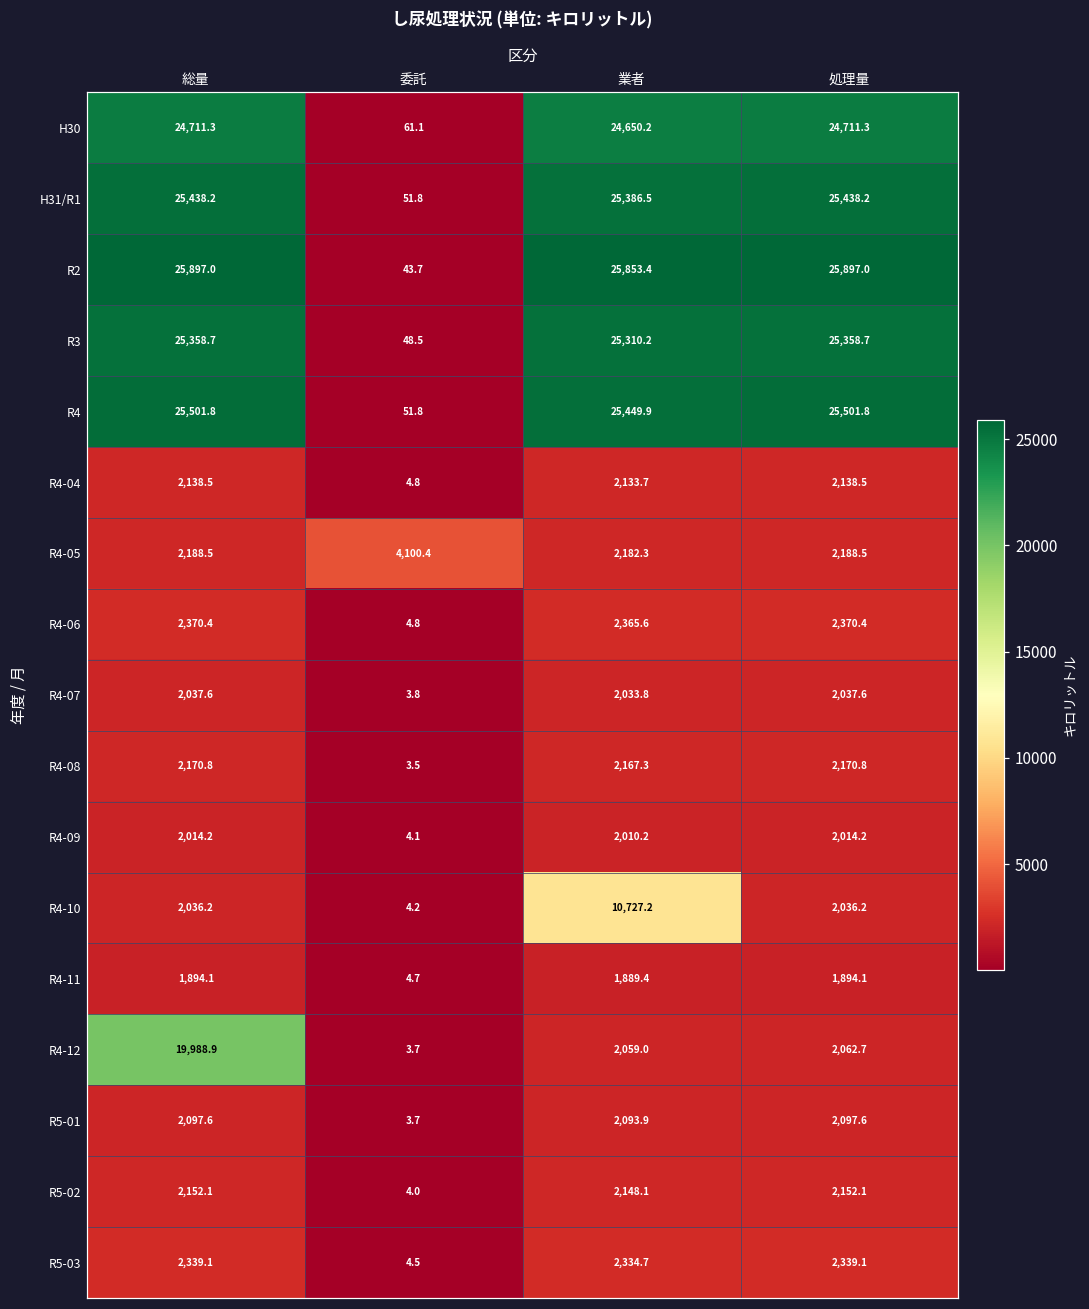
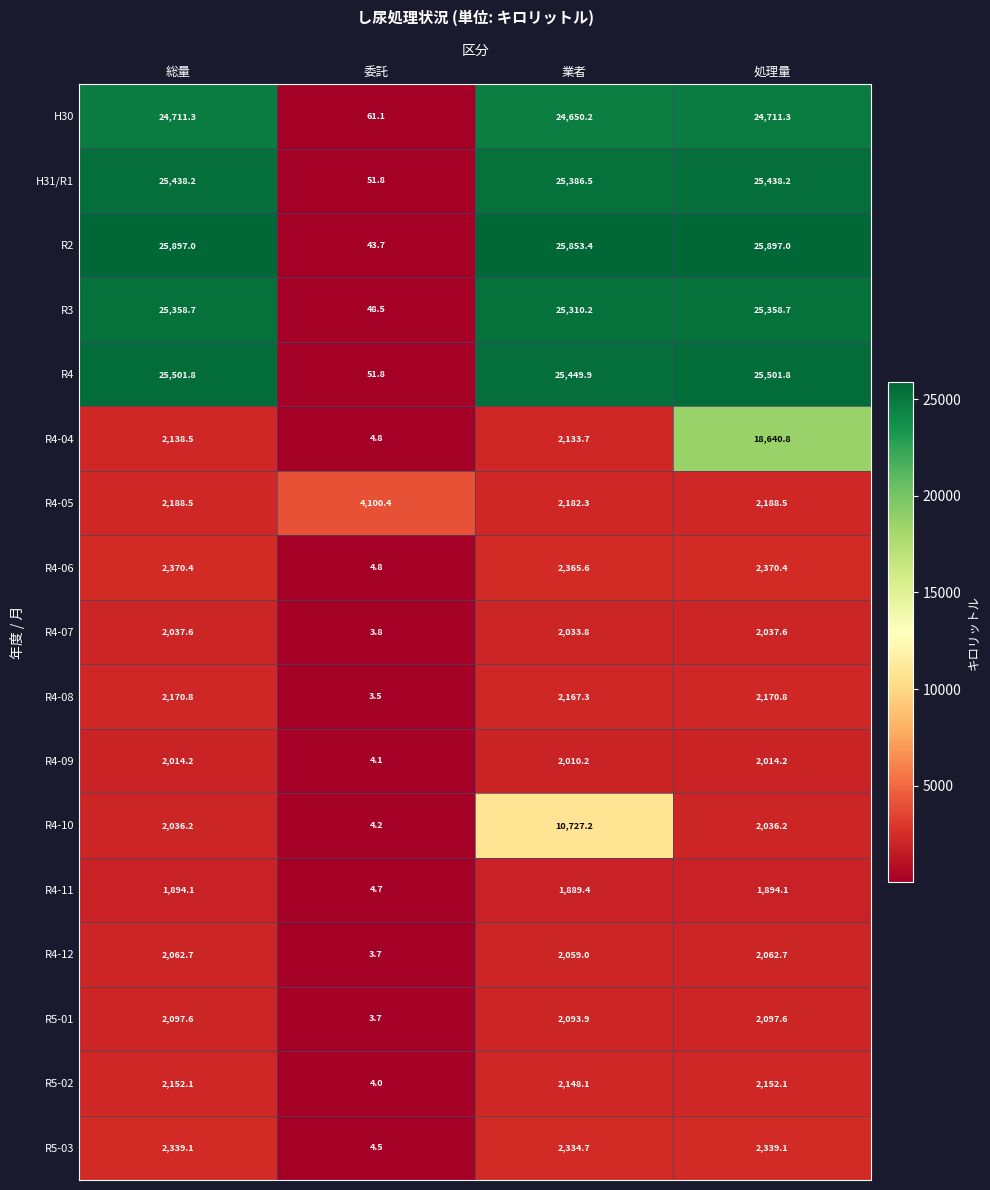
  {
    "H30": {
      "総量": "24,711.3",
      "委託": "61.1",
      "業者": "24,650.2",
      "処理量": "24,711.3"
    },
    "H31/R1": {
      "総量": "25,438.2",
      "委託": "51.8",
      "業者": "25,386.5",
      "処理量": "25,438.2"
    },
    "R2": {
      "総量": "25,897.0",
      "委託": "43.7",
      "業者": "25,853.4",
      "処理量": "25,897.0"
    },
    "R3": {
      "総量": "25,358.7",
      "委託": "48.5",
      "業者": "25,310.2",
      "処理量": "25,358.7"
    },
    "R4": {
      "総量": "25,501.8",
      "委託": "51.8",
      "業者": "25,449.9",
      "処理量": "25,501.8"
    },
    "R4-04": {
      "総量": "2,138.5",
      "委託": "4.8",
      "業者": "2,133.7",
-     "処理量": "2,138.5"
+     "処理量": "18,640.8"
    },
    "R4-05": {
      "総量": "2,188.5",
      "委託": "4,100.4",
      "業者": "2,182.3",
      "処理量": "2,188.5"
    },
    "R4-06": {
      "総量": "2,370.4",
      "委託": "4.8",
      "業者": "2,365.6",
      "処理量": "2,370.4"
    },
    "R4-07": {
      "総量": "2,037.6",
      "委託": "3.8",
      "業者": "2,033.8",
      "処理量": "2,037.6"
    },
    "R4-08": {
      "総量": "2,170.8",
      "委託": "3.5",
      "業者": "2,167.3",
      "処理量": "2,170.8"
    },
    "R4-09": {
      "総量": "2,014.2",
      "委託": "4.1",
      "業者": "2,010.2",
      "処理量": "2,014.2"
    },
    "R4-10": {
      "総量": "2,036.2",
      "委託": "4.2",
      "業者": "10,727.2",
      "処理量": "2,036.2"
    },
    "R4-11": {
      "総量": "1,894.1",
      "委託": "4.7",
      "業者": "1,889.4",
      "処理量": "1,894.1"
    },
    "R4-12": {
-     "総量": "19,988.9",
+     "総量": "2,062.7",
      "委託": "3.7",
      "業者": "2,059.0",
      "処理量": "2,062.7"
    },
    "R5-01": {
      "総量": "2,097.6",
      "委託": "3.7",
      "業者": "2,093.9",
      "処理量": "2,097.6"
    },
    "R5-02": {
      "総量": "2,152.1",
      "委託": "4.0",
      "業者": "2,148.1",
      "処理量": "2,152.1"
    },
    "R5-03": {
      "総量": "2,339.1",
      "委託": "4.5",
      "業者": "2,334.7",
      "処理量": "2,339.1"
    }
  }
